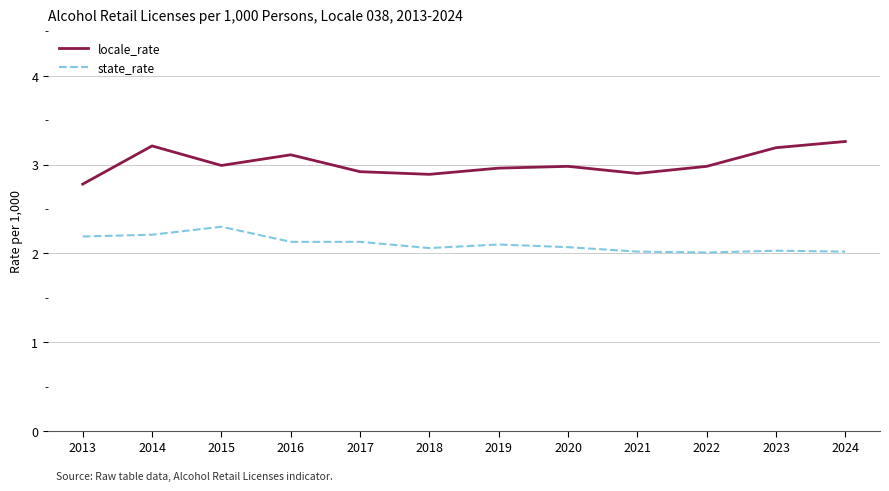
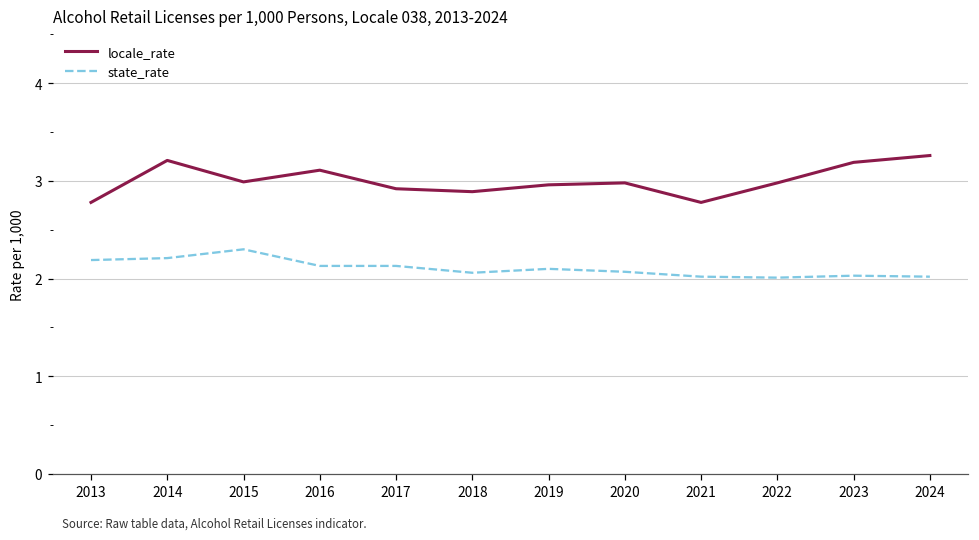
  {
    "locale_rate": {
      "2013": 2.8,
      "2014": 3.2,
      "2015": 3.0,
      "2016": 3.1,
      "2017": 2.9,
      "2018": 2.9,
      "2019": 3.0,
      "2020": 3.0,
-     "2021": 2.9,
+     "2021": 2.8,
      "2022": 3.0,
      "2023": 3.2,
      "2024": 3.3
    },
    "state_rate": {
      "2013": 2.2,
      "2014": 2.2,
      "2015": 2.3,
      "2016": 2.1,
      "2017": 2.1,
      "2018": 2.1,
      "2019": 2.1,
      "2020": 2.1,
      "2021": 2.0,
      "2022": 2.0,
      "2023": 2.0,
      "2024": 2.0
    }
  }
